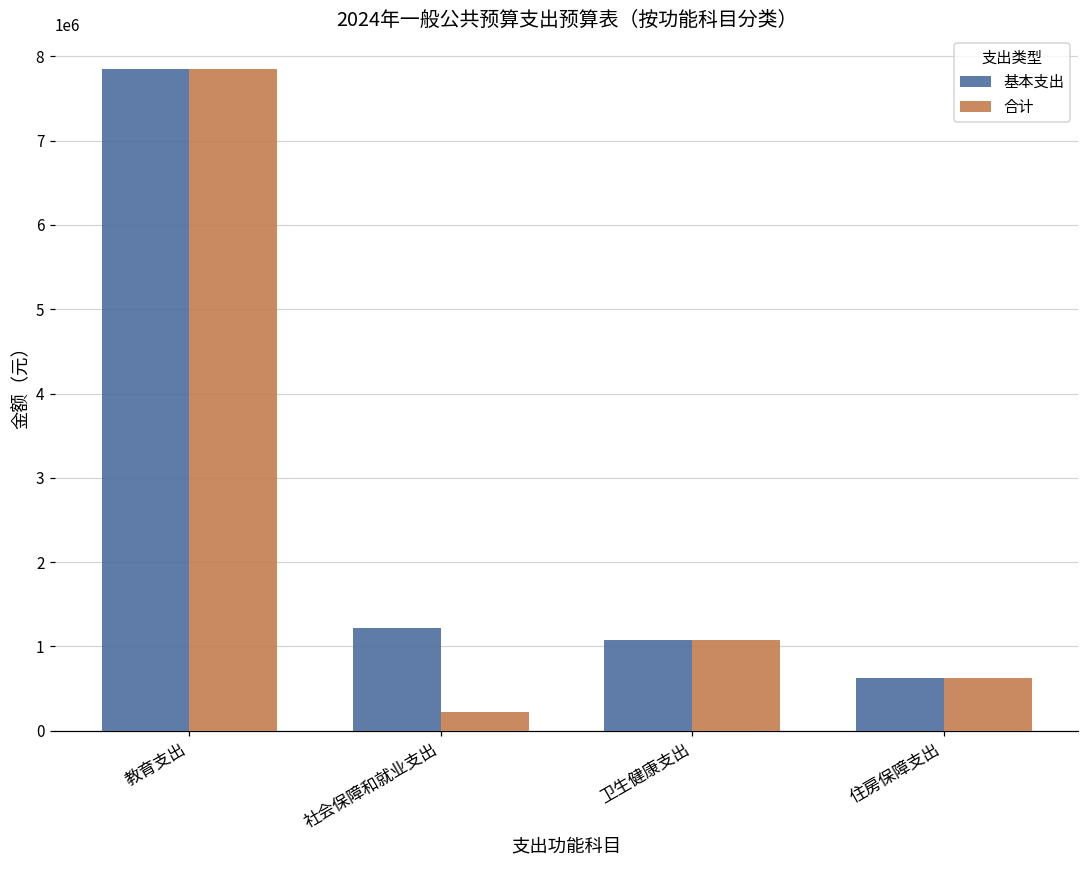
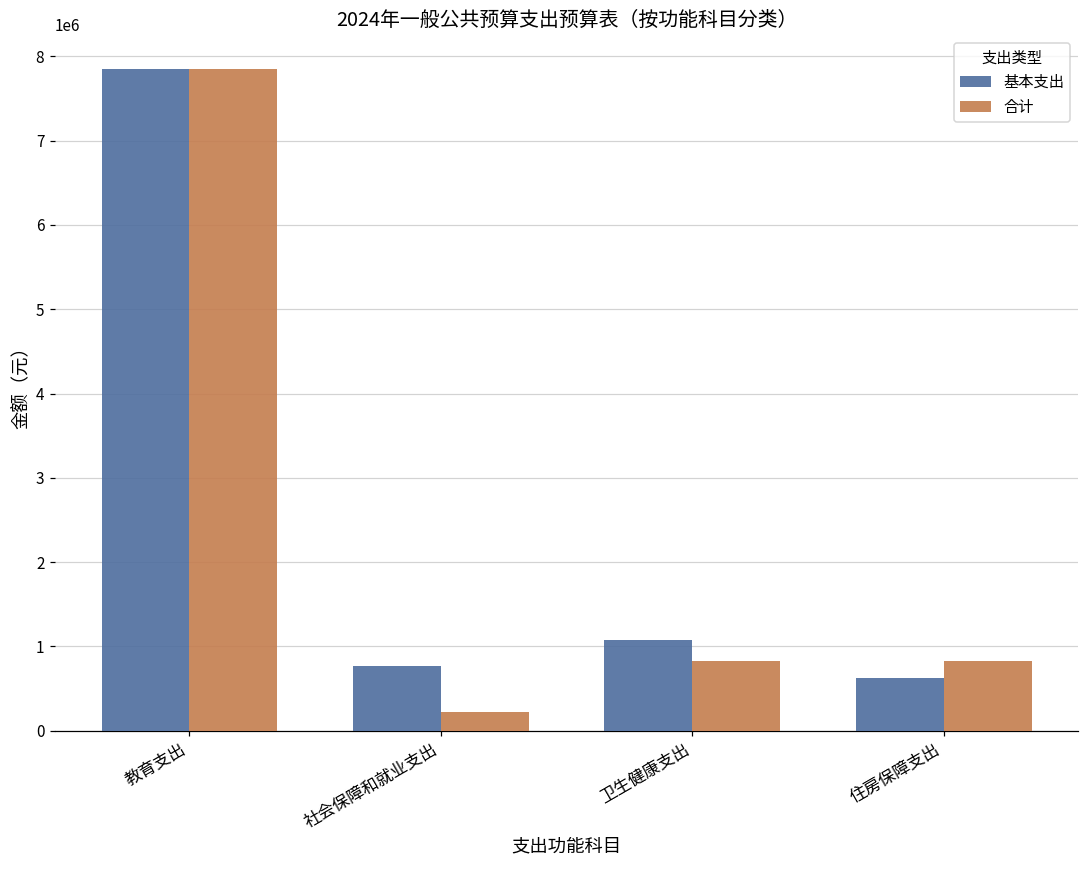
  {
    "基本支出": {
      "教育支出": 7800000,
-     "社会保障和就业支出": 1200000,
+     "社会保障和就业支出": 800000,
      "卫生健康支出": 1100000,
      "住房保障支出": 600000
    },
    "合计": {
      "教育支出": 7900000,
      "社会保障和就业支出": 200000,
-     "卫生健康支出": 1100000,
-     "住房保障支出": 600000
+     "卫生健康支出": 800000,
+     "住房保障支出": 800000
    }
  }
